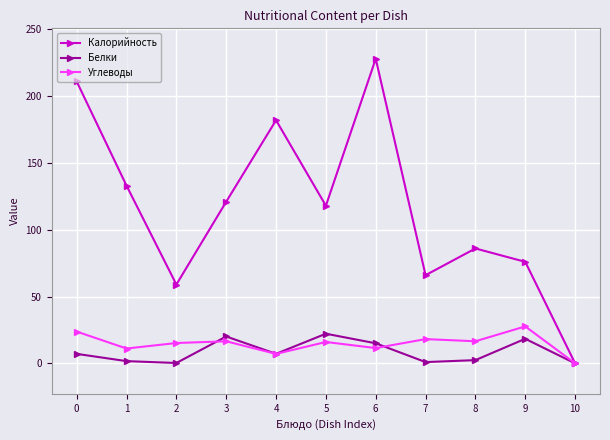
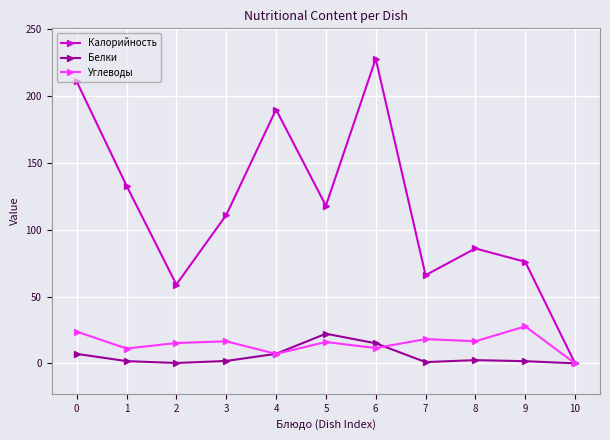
  {
    "Калорийность": {
      "1": 133,
      "2": 59,
-     "3": 121,
-     "4": 182,
+     "3": 111,
+     "4": 190,
      "5": 118,
      "6": 228,
      "7": 66,
      "8": 86,
      "9": 76
    },
    "Белки": {
      "0": 7,
      "1": 2,
      "2": 0,
-     "3": 20,
+     "3": 2,
      "5": 22,
      "6": 15,
      "7": 1,
      "8": 2,
-     "9": 18
+     "9": 2
    },
    "Углеводы": {
      "0": 24,
      "1": 11,
      "2": 15,
      "3": 17,
      "5": 16,
      "6": 11,
      "7": 18,
      "8": 17,
      "9": 28
    }
  }
